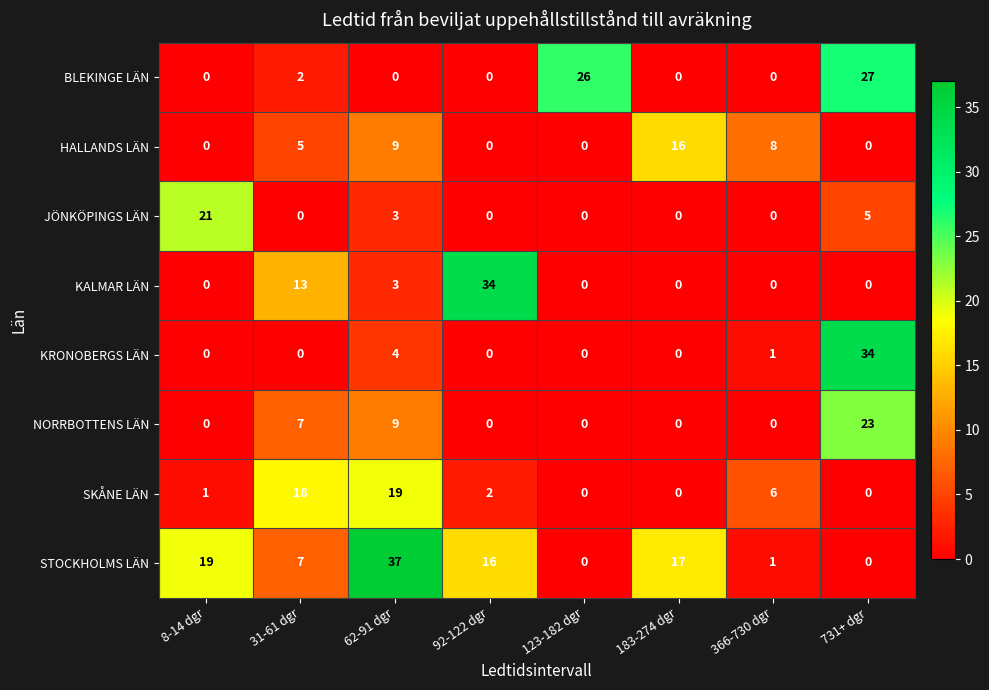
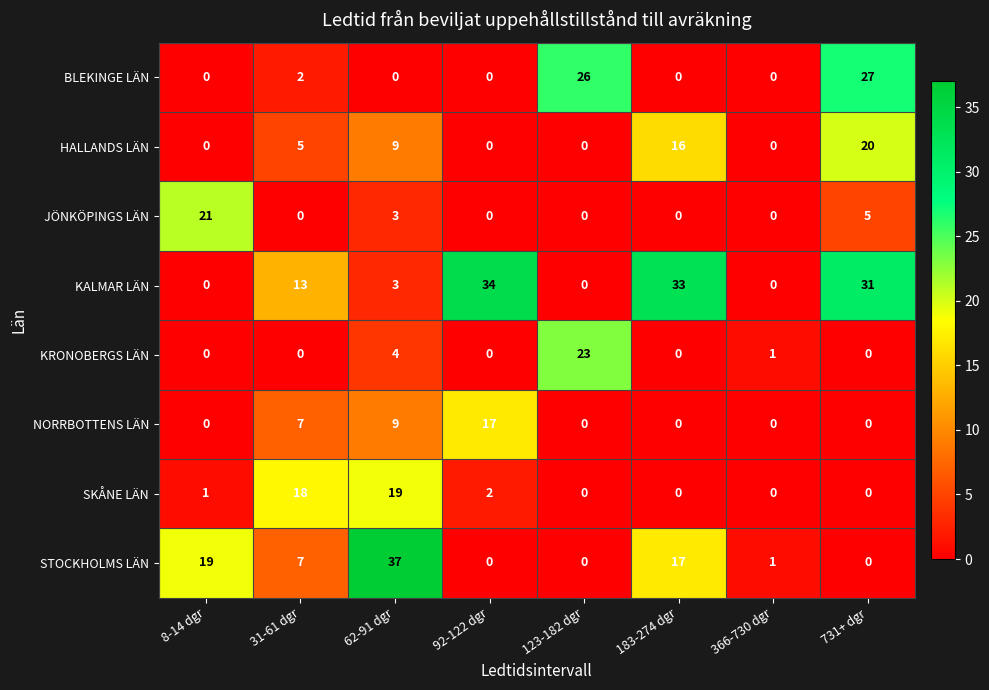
  {
    "BLEKINGE LÄN": {
      "8-14 dgr": 0,
      "31-61 dgr": 2,
      "62-91 dgr": 0,
      "92-122 dgr": 0,
      "123-182 dgr": 26,
      "183-274 dgr": 0,
      "366-730 dgr": 0,
      "731+ dgr": 27
    },
    "HALLANDS LÄN": {
      "8-14 dgr": 0,
      "31-61 dgr": 5,
      "62-91 dgr": 9,
      "92-122 dgr": 0,
      "123-182 dgr": 0,
      "183-274 dgr": 16,
-     "366-730 dgr": 8,
-     "731+ dgr": 0
+     "366-730 dgr": 0,
+     "731+ dgr": 20
    },
    "JÖNKÖPINGS LÄN": {
      "8-14 dgr": 21,
      "31-61 dgr": 0,
      "62-91 dgr": 3,
      "92-122 dgr": 0,
      "123-182 dgr": 0,
      "183-274 dgr": 0,
      "366-730 dgr": 0,
      "731+ dgr": 5
    },
    "KALMAR LÄN": {
      "8-14 dgr": 0,
      "31-61 dgr": 13,
      "62-91 dgr": 3,
      "92-122 dgr": 34,
      "123-182 dgr": 0,
-     "183-274 dgr": 0,
+     "183-274 dgr": 33,
      "366-730 dgr": 0,
-     "731+ dgr": 0
+     "731+ dgr": 31
    },
    "KRONOBERGS LÄN": {
      "8-14 dgr": 0,
      "31-61 dgr": 0,
      "62-91 dgr": 4,
      "92-122 dgr": 0,
-     "123-182 dgr": 0,
+     "123-182 dgr": 23,
      "183-274 dgr": 0,
      "366-730 dgr": 1,
-     "731+ dgr": 34
+     "731+ dgr": 0
    },
    "NORRBOTTENS LÄN": {
      "8-14 dgr": 0,
      "31-61 dgr": 7,
      "62-91 dgr": 9,
-     "92-122 dgr": 0,
+     "92-122 dgr": 17,
      "123-182 dgr": 0,
      "183-274 dgr": 0,
      "366-730 dgr": 0,
-     "731+ dgr": 23
+     "731+ dgr": 0
    },
    "SKÅNE LÄN": {
      "8-14 dgr": 1,
      "31-61 dgr": 18,
      "62-91 dgr": 19,
      "92-122 dgr": 2,
      "123-182 dgr": 0,
      "183-274 dgr": 0,
-     "366-730 dgr": 6,
+     "366-730 dgr": 0,
      "731+ dgr": 0
    },
    "STOCKHOLMS LÄN": {
      "8-14 dgr": 19,
      "31-61 dgr": 7,
      "62-91 dgr": 37,
-     "92-122 dgr": 16,
+     "92-122 dgr": 0,
      "123-182 dgr": 0,
      "183-274 dgr": 17,
      "366-730 dgr": 1,
      "731+ dgr": 0
    }
  }
